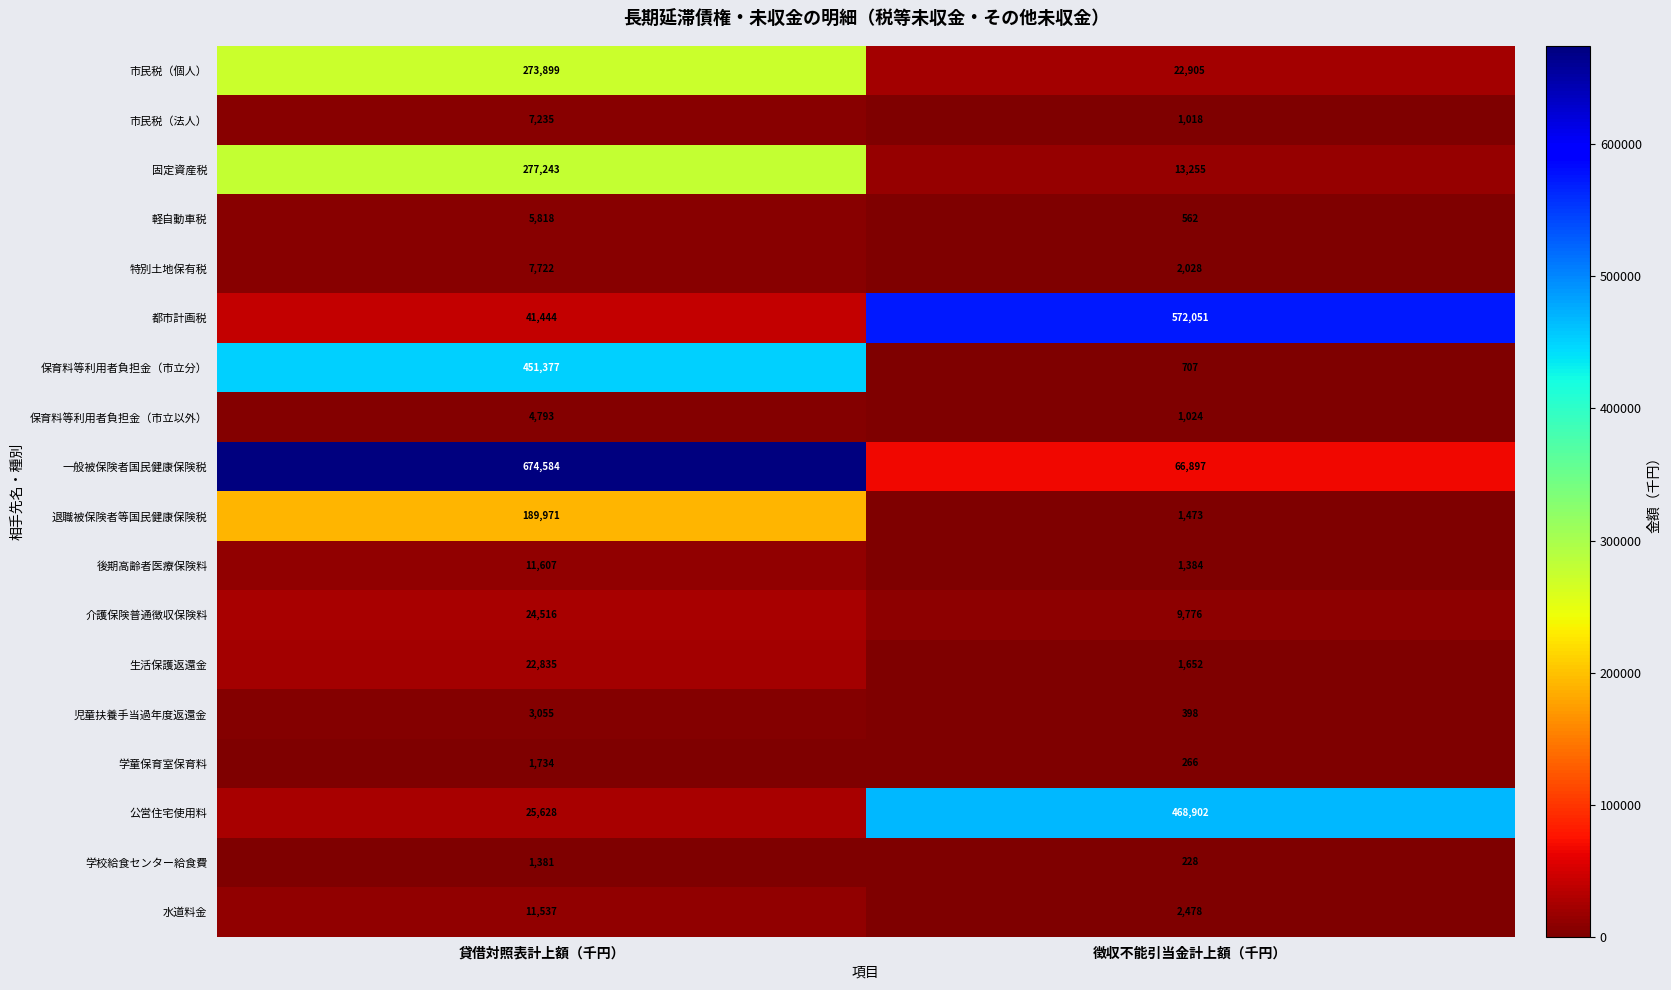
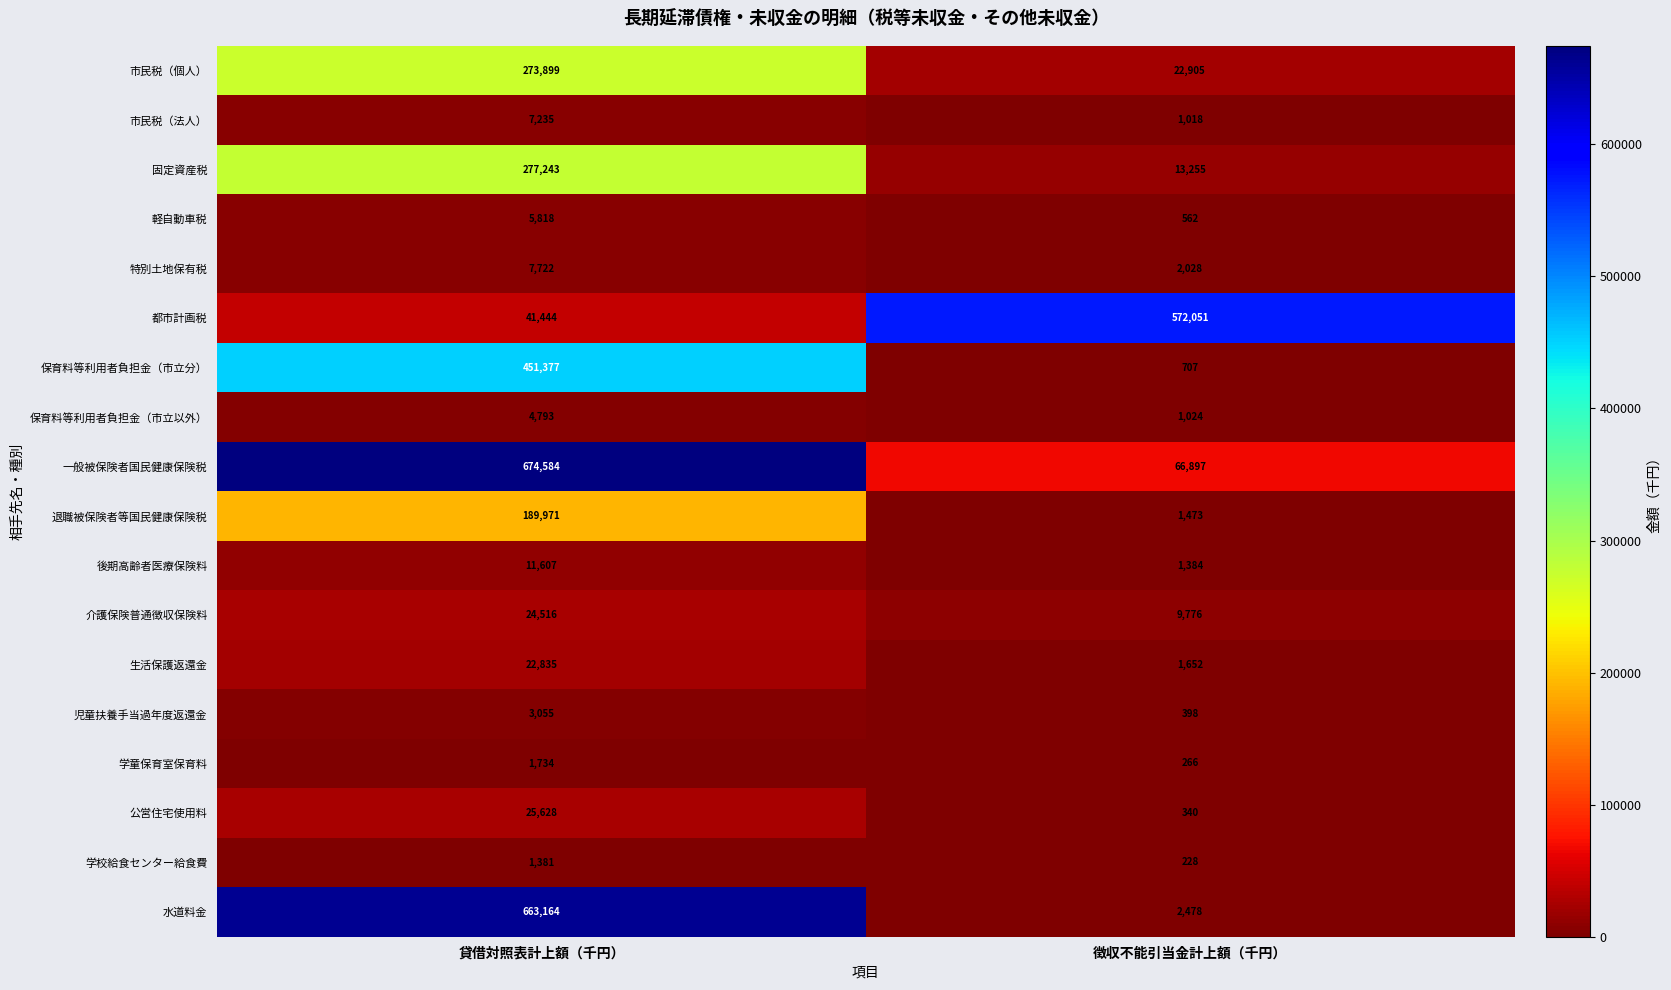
  {
    "市民税（個人）": {
      "貸借対照表計上額（千円）": "273,899",
      "徴収不能引当金計上額（千円）": "22,905"
    },
    "市民税（法人）": {
      "貸借対照表計上額（千円）": "7,235",
      "徴収不能引当金計上額（千円）": "1,018"
    },
    "固定資産税": {
      "貸借対照表計上額（千円）": "277,243",
      "徴収不能引当金計上額（千円）": "13,255"
    },
    "軽自動車税": {
      "貸借対照表計上額（千円）": "5,818",
      "徴収不能引当金計上額（千円）": "562"
    },
    "特別土地保有税": {
      "貸借対照表計上額（千円）": "7,722",
      "徴収不能引当金計上額（千円）": "2,028"
    },
    "都市計画税": {
      "貸借対照表計上額（千円）": "41,444",
      "徴収不能引当金計上額（千円）": "572,051"
    },
    "保育料等利用者負担金（市立分）": {
      "貸借対照表計上額（千円）": "451,377",
      "徴収不能引当金計上額（千円）": "707"
    },
    "保育料等利用者負担金（市立以外）": {
      "貸借対照表計上額（千円）": "4,793",
      "徴収不能引当金計上額（千円）": "1,024"
    },
    "一般被保険者国民健康保険税": {
      "貸借対照表計上額（千円）": "674,584",
      "徴収不能引当金計上額（千円）": "66,897"
    },
    "退職被保険者等国民健康保険税": {
      "貸借対照表計上額（千円）": "189,971",
      "徴収不能引当金計上額（千円）": "1,473"
    },
    "後期高齢者医療保険料": {
      "貸借対照表計上額（千円）": "11,607",
      "徴収不能引当金計上額（千円）": "1,384"
    },
    "介護保険普通徴収保険料": {
      "貸借対照表計上額（千円）": "24,516",
      "徴収不能引当金計上額（千円）": "9,776"
    },
    "生活保護返還金": {
      "貸借対照表計上額（千円）": "22,835",
      "徴収不能引当金計上額（千円）": "1,652"
    },
    "児童扶養手当過年度返還金": {
      "貸借対照表計上額（千円）": "3,055",
      "徴収不能引当金計上額（千円）": "398"
    },
    "学童保育室保育料": {
      "貸借対照表計上額（千円）": "1,734",
      "徴収不能引当金計上額（千円）": "266"
    },
    "公営住宅使用料": {
      "貸借対照表計上額（千円）": "25,628",
-     "徴収不能引当金計上額（千円）": "468,902"
+     "徴収不能引当金計上額（千円）": "340"
    },
    "学校給食センター給食費": {
      "貸借対照表計上額（千円）": "1,381",
      "徴収不能引当金計上額（千円）": "228"
    },
    "水道料金": {
-     "貸借対照表計上額（千円）": "11,537",
+     "貸借対照表計上額（千円）": "663,164",
      "徴収不能引当金計上額（千円）": "2,478"
    }
  }
